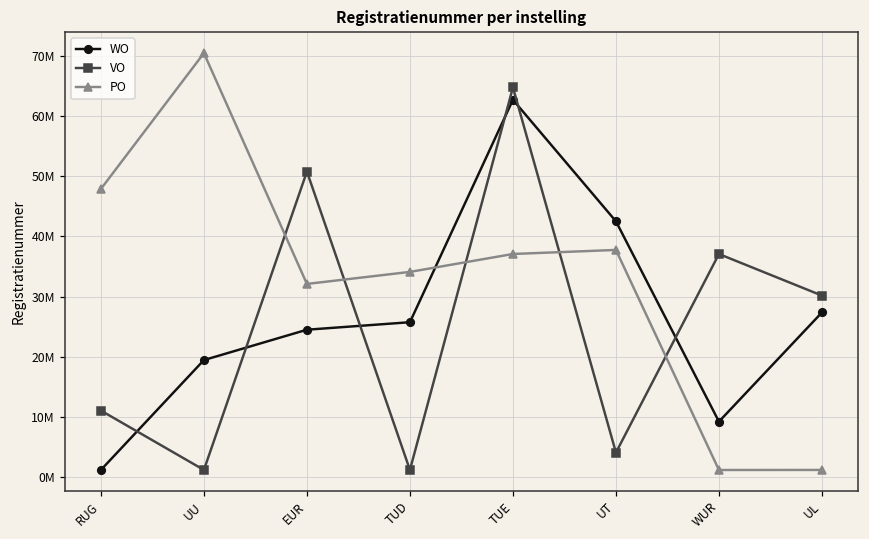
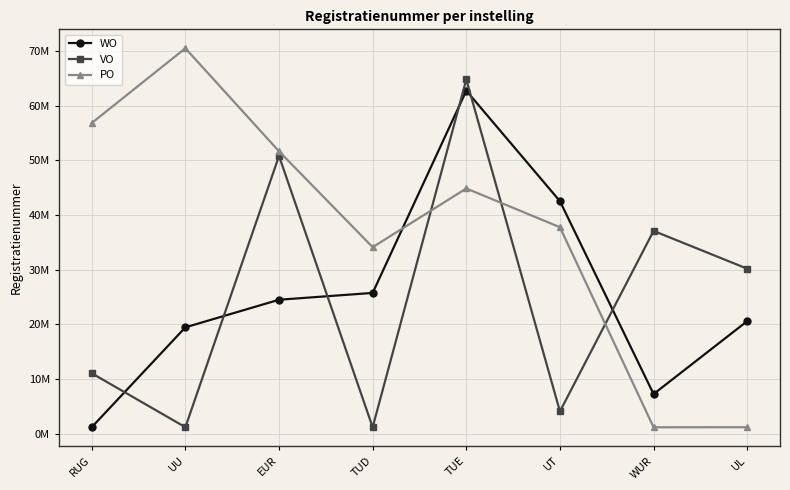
  {
    "WO": {
      "RUG": 1000000,
      "UU": 19000000,
      "EUR": 24000000,
      "TUD": 26000000,
      "TUE": 63000000,
      "UT": 43000000,
-     "WUR": 9000000,
-     "UL": 27000000
+     "WUR": 7000000,
+     "UL": 21000000
    },
    "VO": {
      "RUG": 11000000,
      "UU": 1000000,
      "EUR": 51000000,
      "TUD": 1000000,
      "TUE": 65000000,
      "UT": 4000000,
      "WUR": 37000000,
      "UL": 30000000
    },
    "PO": {
-     "RUG": 48000000,
+     "RUG": 57000000,
      "UU": 70000000,
-     "EUR": 32000000,
+     "EUR": 52000000,
      "TUD": 34000000,
-     "TUE": 37000000,
+     "TUE": 45000000,
      "UT": 38000000,
      "WUR": 1000000,
      "UL": 1000000
    }
  }
